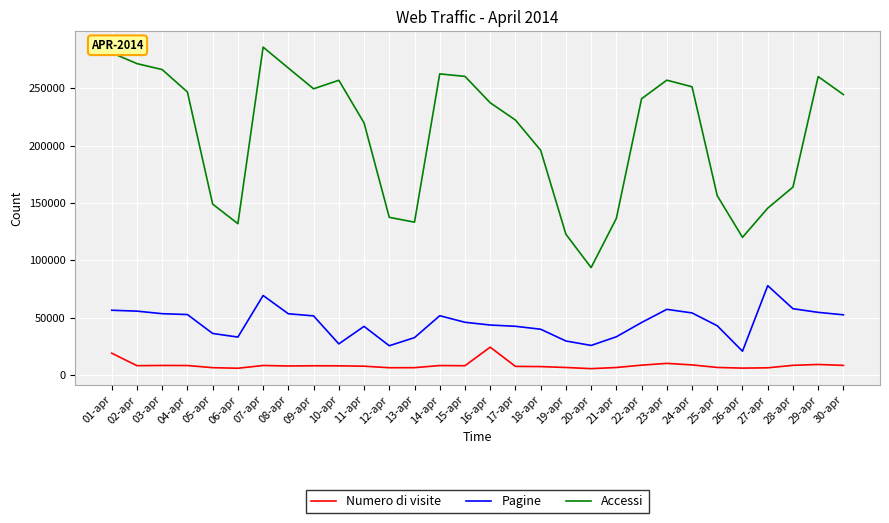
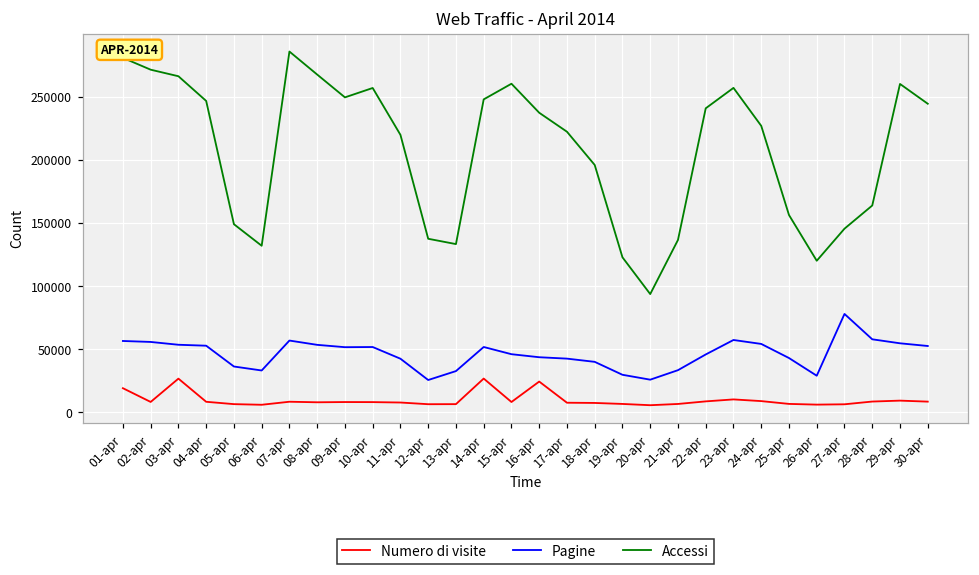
  {
    "Numero di visite": {
      "01-apr": 19000,
      "02-apr": 8000,
-     "03-apr": 8000,
+     "03-apr": 26000,
      "04-apr": 8000,
      "05-apr": 6000,
      "06-apr": 6000,
      "07-apr": 8000,
      "08-apr": 8000,
      "09-apr": 8000,
      "10-apr": 8000,
      "11-apr": 8000,
      "12-apr": 6000,
      "13-apr": 6000,
-     "14-apr": 8000,
+     "14-apr": 27000,
      "15-apr": 8000,
      "16-apr": 24000,
      "17-apr": 7000,
      "18-apr": 7000,
      "19-apr": 6000,
      "20-apr": 5000,
      "21-apr": 6000,
      "22-apr": 8000,
      "23-apr": 10000,
      "24-apr": 9000,
      "25-apr": 6000,
      "26-apr": 6000,
      "27-apr": 6000,
      "28-apr": 8000,
      "29-apr": 9000,
      "30-apr": 8000
    },
    "Pagine": {
      "01-apr": 56000,
      "02-apr": 56000,
      "03-apr": 53000,
      "04-apr": 53000,
      "05-apr": 36000,
      "06-apr": 33000,
-     "07-apr": 69000,
+     "07-apr": 57000,
      "08-apr": 53000,
      "09-apr": 51000,
-     "10-apr": 27000,
+     "10-apr": 52000,
      "11-apr": 42000,
      "12-apr": 25000,
      "13-apr": 32000,
      "14-apr": 52000,
      "15-apr": 46000,
      "16-apr": 43000,
      "17-apr": 42000,
      "18-apr": 40000,
      "19-apr": 30000,
      "20-apr": 26000,
      "21-apr": 33000,
      "22-apr": 46000,
      "23-apr": 57000,
      "24-apr": 54000,
      "25-apr": 43000,
-     "26-apr": 21000,
+     "26-apr": 29000,
      "27-apr": 78000,
      "28-apr": 58000,
      "29-apr": 54000,
      "30-apr": 52000
    },
    "Accessi": {
      "02-apr": 271000,
      "03-apr": 266000,
      "04-apr": 247000,
      "05-apr": 149000,
      "06-apr": 132000,
      "07-apr": 286000,
      "08-apr": 268000,
      "09-apr": 249000,
      "10-apr": 257000,
      "11-apr": 220000,
      "12-apr": 137000,
      "13-apr": 133000,
-     "14-apr": 262000,
+     "14-apr": 248000,
      "15-apr": 260000,
      "16-apr": 237000,
      "17-apr": 222000,
      "18-apr": 196000,
      "19-apr": 123000,
      "20-apr": 94000,
      "21-apr": 136000,
      "22-apr": 241000,
      "23-apr": 257000,
-     "24-apr": 251000,
+     "24-apr": 227000,
      "25-apr": 156000,
      "26-apr": 120000,
      "27-apr": 145000,
      "28-apr": 164000,
      "29-apr": 260000,
      "30-apr": 244000
    }
  }
